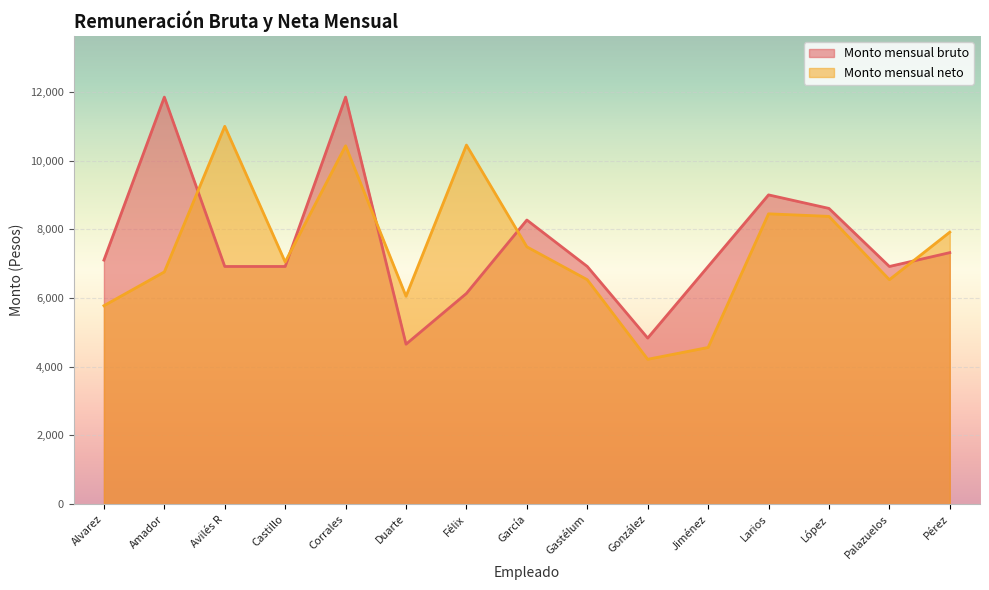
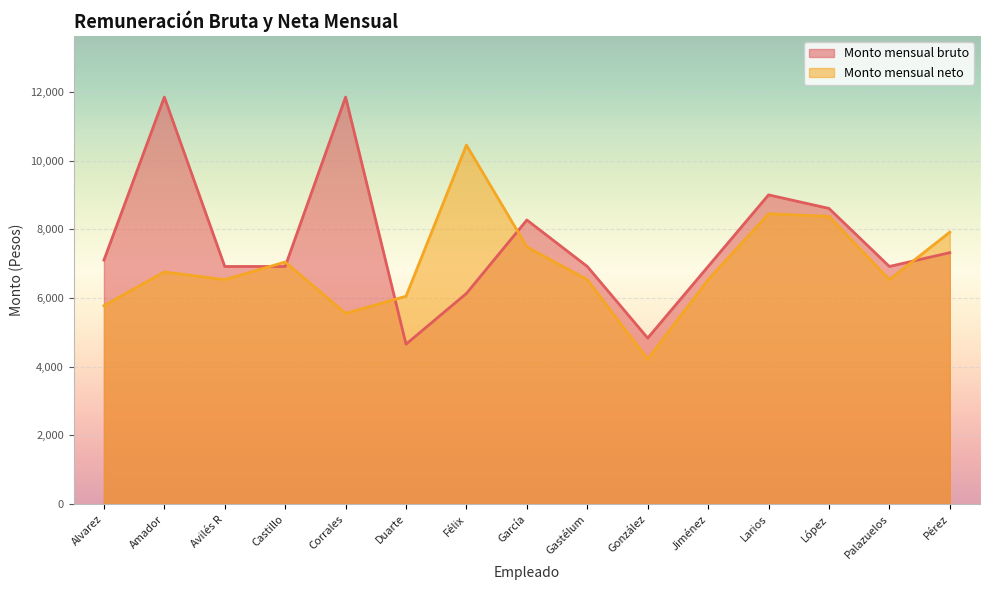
  {
    "Monto mensual bruto": {
      "Alvarez": "7,100",
      "Amador": "11,900",
      "Avilés R": "6,900",
      "Castillo": "6,900",
      "Corrales": "11,900",
      "Duarte": "4,700",
      "Félix": "6,100",
      "García": "8,300",
      "Gastélum": "6,900",
      "González": "4,800",
      "Jiménez": "6,900",
      "Larios": "9,000",
      "López": "8,600",
      "Palazuelos": "6,900",
      "Pérez": "7,300"
    },
    "Monto mensual neto": {
      "Alvarez": "5,800",
      "Amador": "6,800",
-     "Avilés R": "11,000",
+     "Avilés R": "6,500",
      "Castillo": "7,100",
-     "Corrales": "10,400",
+     "Corrales": "5,600",
      "Duarte": "6,100",
      "Félix": "10,500",
      "García": "7,500",
      "Gastélum": "6,500",
      "González": "4,200",
-     "Jiménez": "4,600",
+     "Jiménez": "6,500",
      "Larios": "8,500",
      "López": "8,400",
      "Palazuelos": "6,500",
      "Pérez": "7,900"
    }
  }
